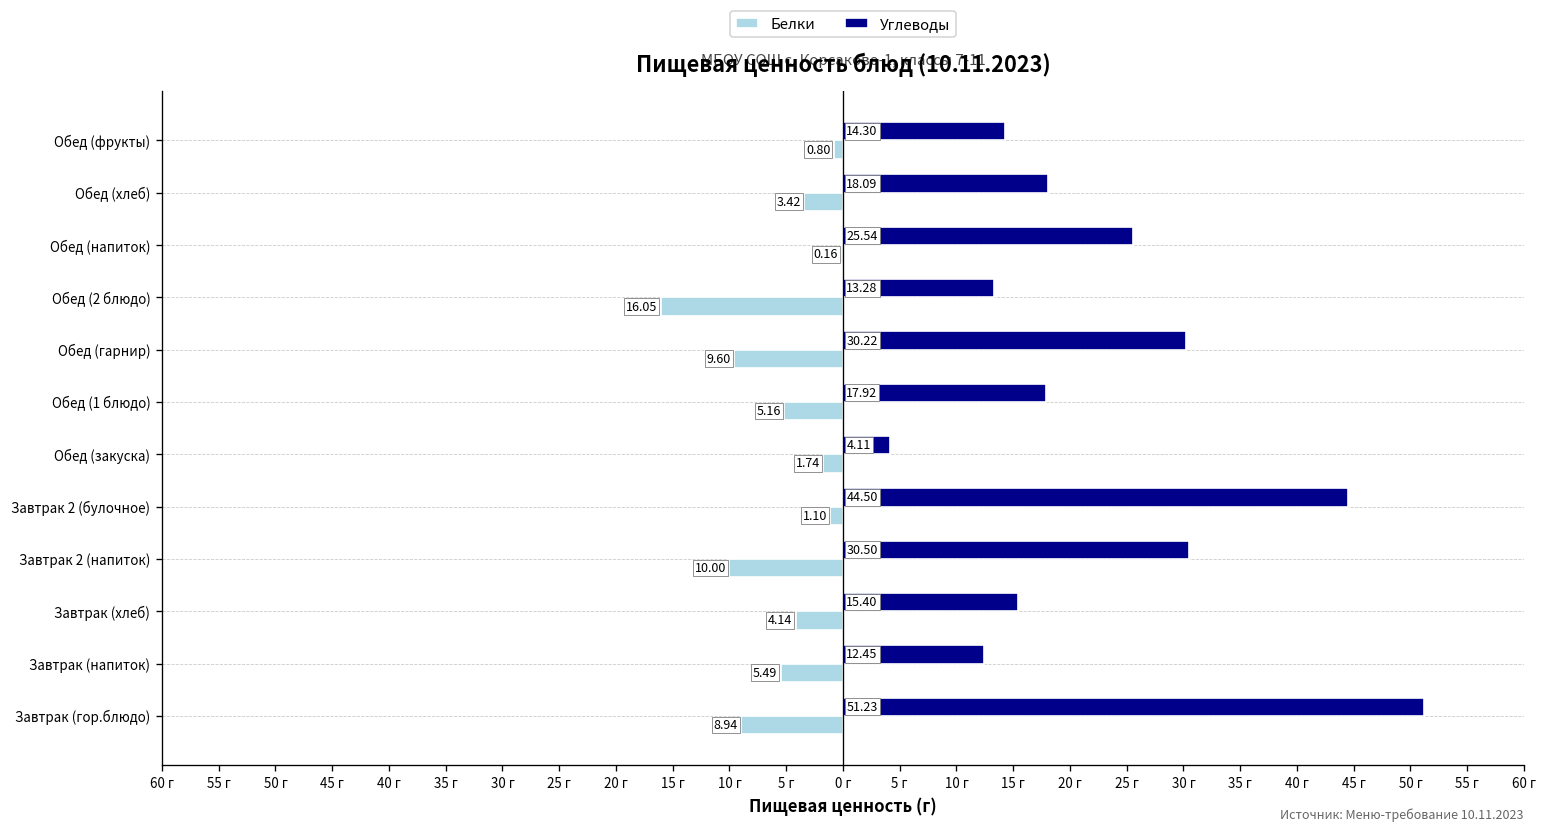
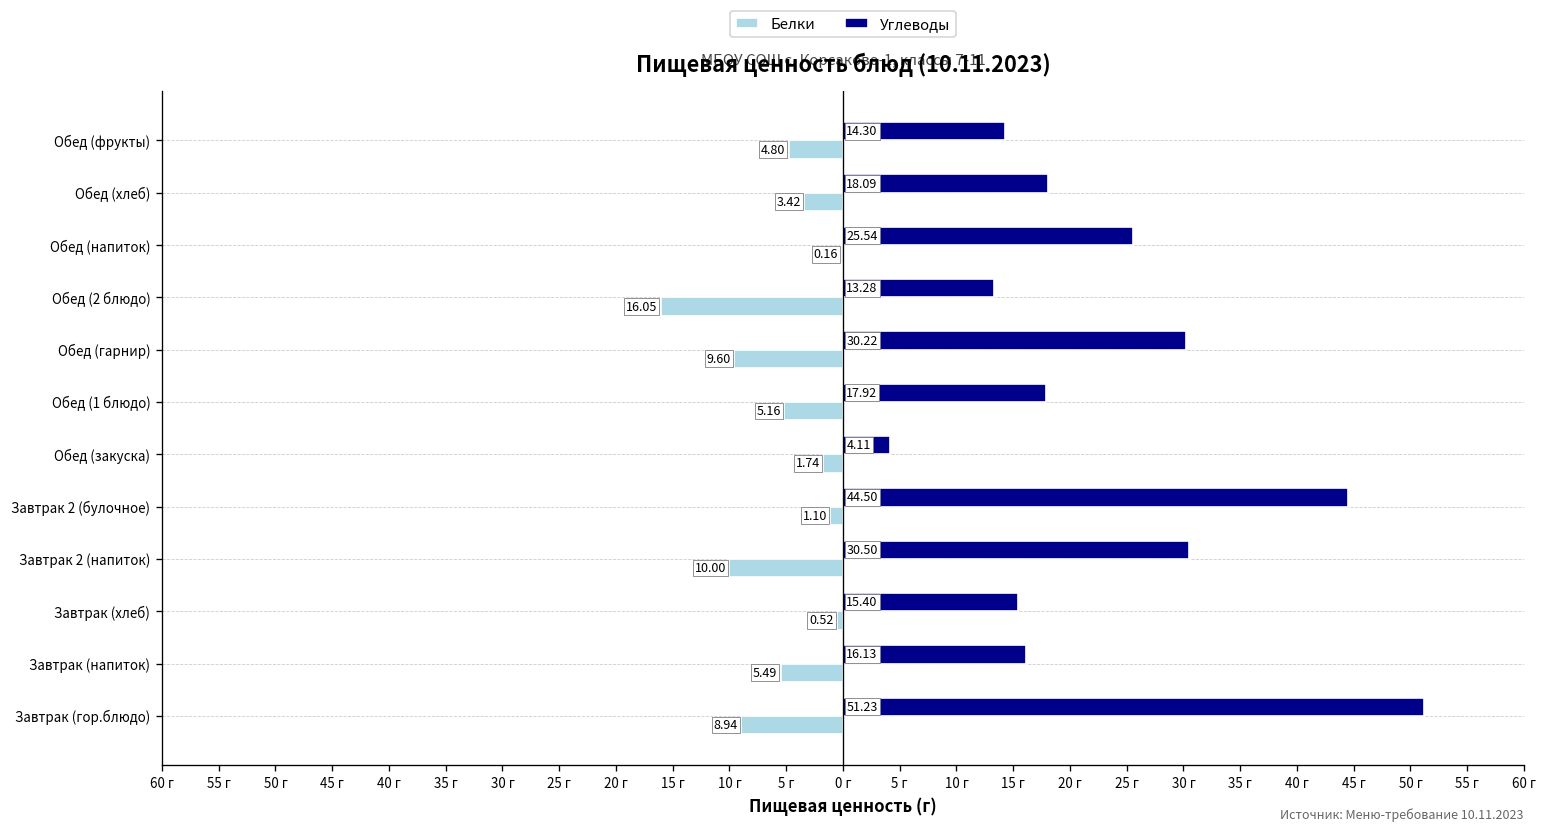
  {
    "Белки": {
-     "Обед (фрукты)": 0.80,
-     "Завтрак (хлеб)": 4.14
+     "Обед (фрукты)": 4.80,
+     "Завтрак (хлеб)": 0.52
    },
    "Углеводы": {
-     "Завтрак (напиток)": 12.45
+     "Завтрак (напиток)": 16.13
    }
  }
